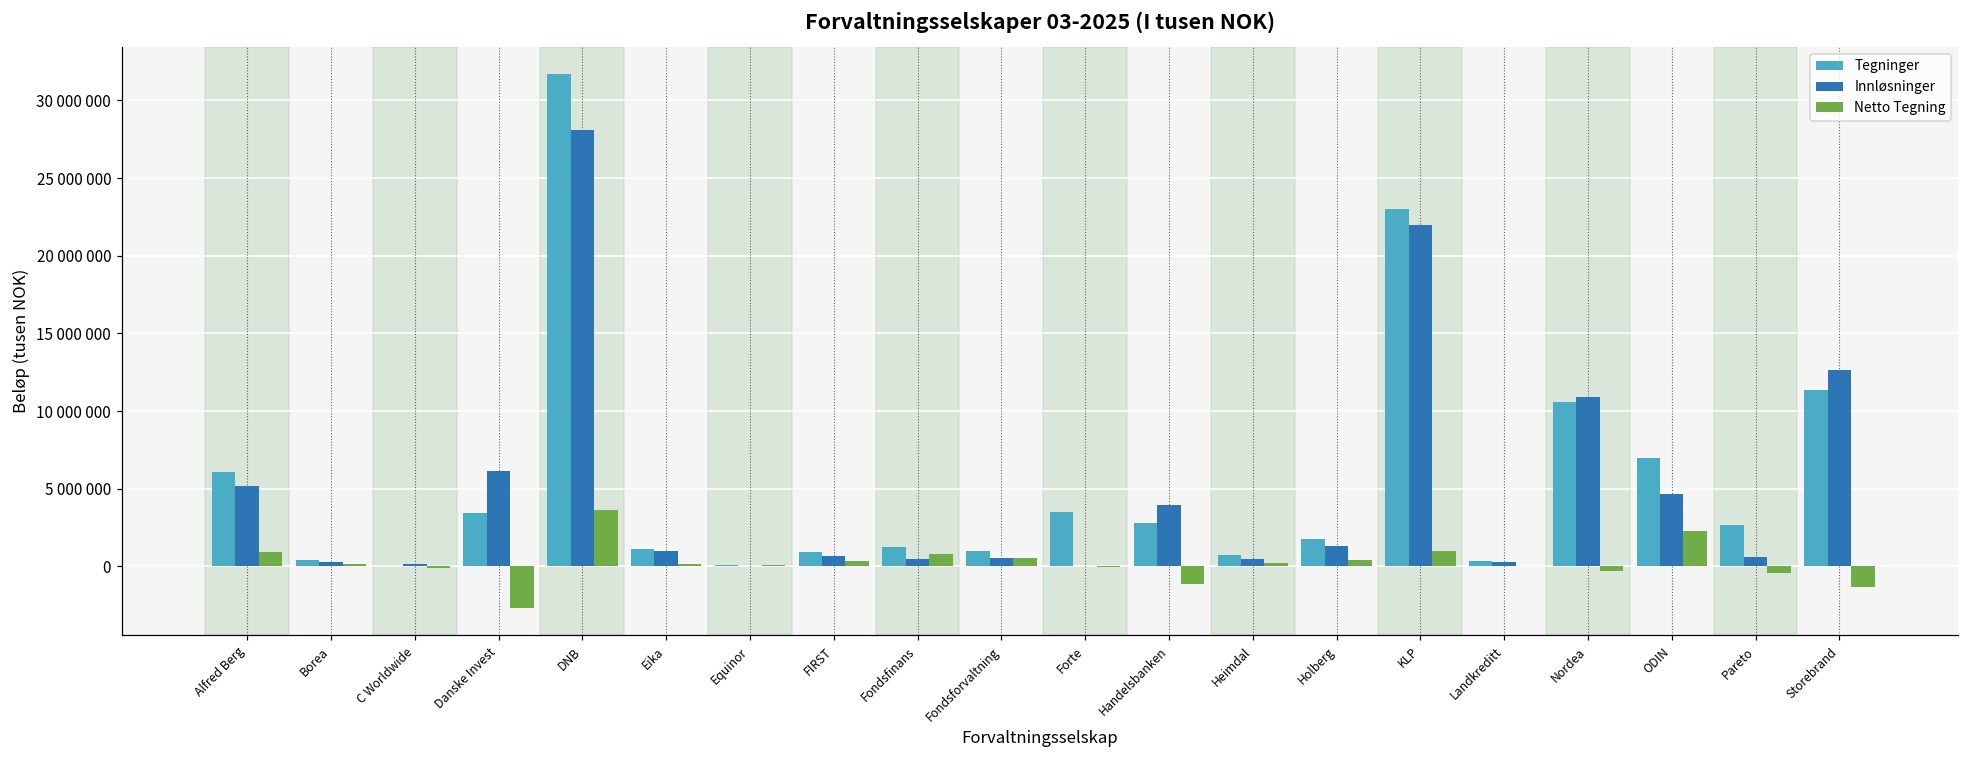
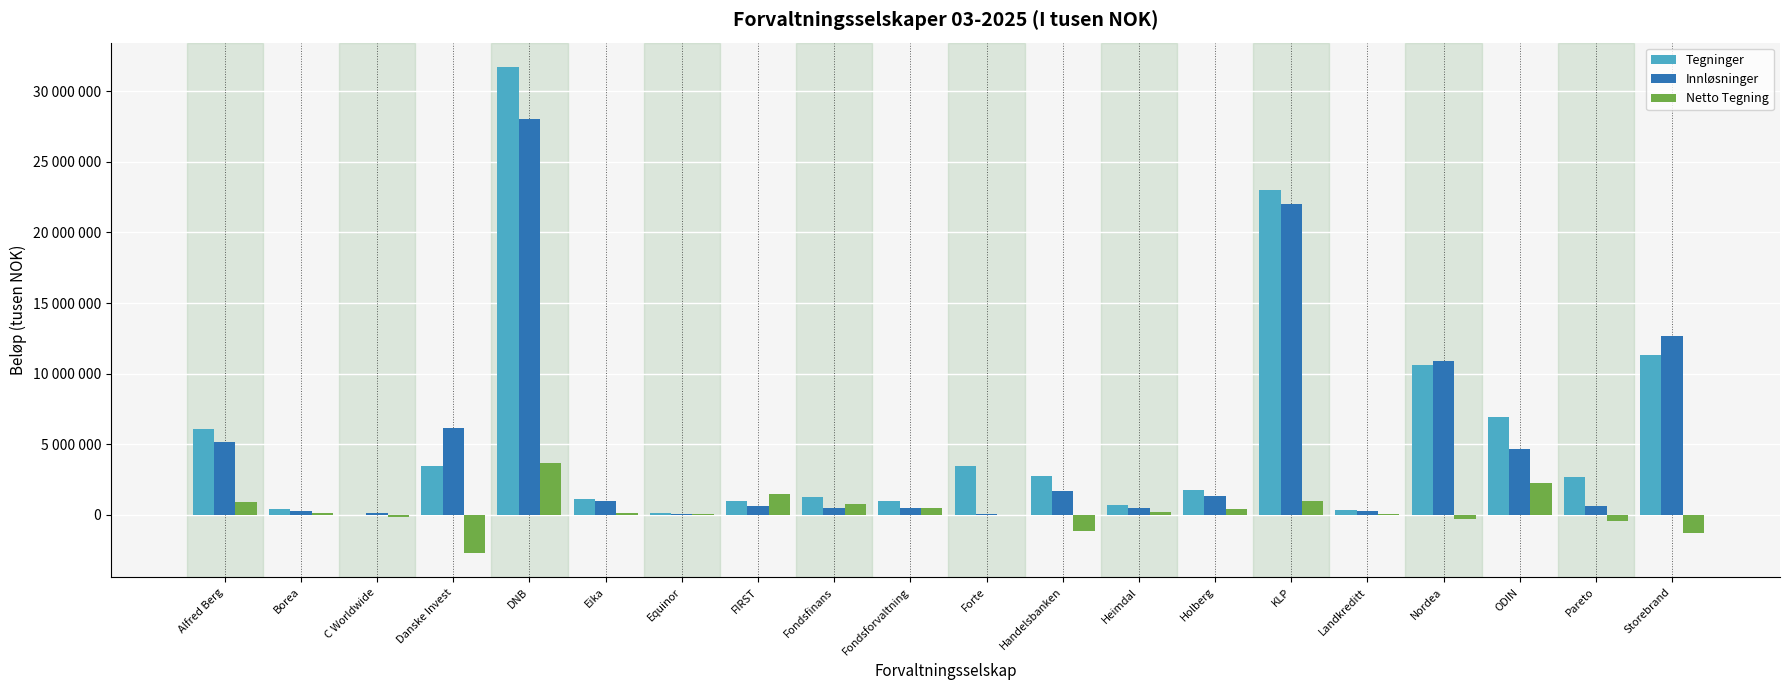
  {
    "Tegninger": {
      "Alfred Berg": 6100000,
      "Borea": 400000,
      "Danske Invest": 3400000,
      "DNB": 31700000,
      "Eika": 1100000,
      "FIRST": 1000000,
      "Fondsfinans": 1300000,
      "Fondsforvaltning": 1000000,
      "Forte": 3500000,
      "Handelsbanken": 2800000,
      "Heimdal": 700000,
      "Holberg": 1700000,
      "KLP": 23000000,
      "Landkreditt": 300000,
      "Nordea": 10600000,
      "ODIN": 7000000,
      "Pareto": 2700000,
      "Storebrand": 11300000
    },
    "Innløsninger": {
      "Alfred Berg": 5200000,
      "Borea": 300000,
      "Danske Invest": 6100000,
      "DNB": 28100000,
      "Eika": 1000000,
      "FIRST": 600000,
      "Fondsfinans": 500000,
      "Fondsforvaltning": 500000,
-     "Handelsbanken": 3900000,
+     "Handelsbanken": 1700000,
      "Heimdal": 500000,
      "Holberg": 1300000,
      "KLP": 22000000,
      "Landkreditt": 300000,
      "Nordea": 10900000,
      "ODIN": 4700000,
      "Pareto": 600000,
      "Storebrand": 12700000
    },
    "Netto Tegning": {
      "Alfred Berg": 900000,
      "Danske Invest": -2700000,
      "DNB": 3700000,
-     "FIRST": 300000,
+     "FIRST": 1500000,
      "Fondsfinans": 800000,
      "Fondsforvaltning": 500000,
      "Handelsbanken": -1200000,
      "Heimdal": 200000,
      "Holberg": 400000,
      "KLP": 1000000,
      "Nordea": -300000,
      "ODIN": 2300000,
      "Pareto": -400000,
      "Storebrand": -1300000
    }
  }
